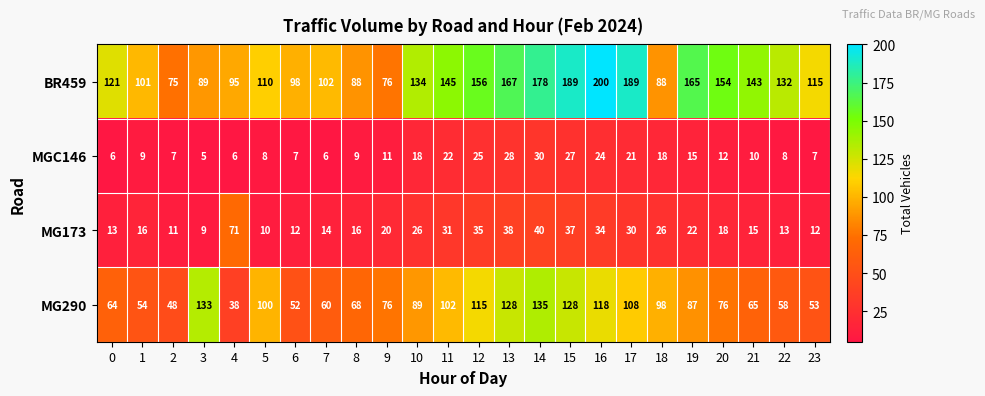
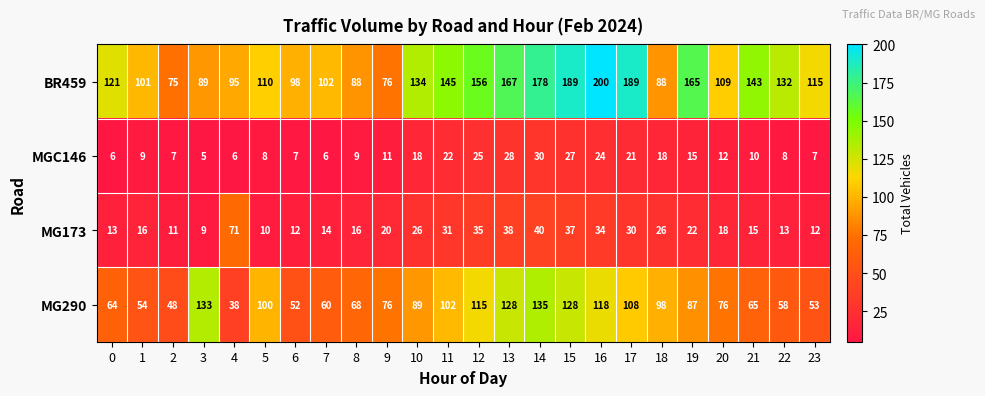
  {
    "BR459": {
      "0": 121,
      "1": 101,
      "2": 75,
      "3": 89,
      "4": 95,
      "5": 110,
      "6": 98,
      "7": 102,
      "8": 88,
      "9": 76,
      "10": 134,
      "11": 145,
      "12": 156,
      "13": 167,
      "14": 178,
      "15": 189,
      "16": 200,
      "17": 189,
      "18": 88,
      "19": 165,
-     "20": 154,
+     "20": 109,
      "21": 143,
      "22": 132,
      "23": 115
    },
    "MGC146": {
      "0": 6,
      "1": 9,
      "2": 7,
      "3": 5,
      "4": 6,
      "5": 8,
      "6": 7,
      "7": 6,
      "8": 9,
      "9": 11,
      "10": 18,
      "11": 22,
      "12": 25,
      "13": 28,
      "14": 30,
      "15": 27,
      "16": 24,
      "17": 21,
      "18": 18,
      "19": 15,
      "20": 12,
      "21": 10,
      "22": 8,
      "23": 7
    },
    "MG173": {
      "0": 13,
      "1": 16,
      "2": 11,
      "3": 9,
      "4": 71,
      "5": 10,
      "6": 12,
      "7": 14,
      "8": 16,
      "9": 20,
      "10": 26,
      "11": 31,
      "12": 35,
      "13": 38,
      "14": 40,
      "15": 37,
      "16": 34,
      "17": 30,
      "18": 26,
      "19": 22,
      "20": 18,
      "21": 15,
      "22": 13,
      "23": 12
    },
    "MG290": {
      "0": 64,
      "1": 54,
      "2": 48,
      "3": 133,
      "4": 38,
      "5": 100,
      "6": 52,
      "7": 60,
      "8": 68,
      "9": 76,
      "10": 89,
      "11": 102,
      "12": 115,
      "13": 128,
      "14": 135,
      "15": 128,
      "16": 118,
      "17": 108,
      "18": 98,
      "19": 87,
      "20": 76,
      "21": 65,
      "22": 58,
      "23": 53
    }
  }
